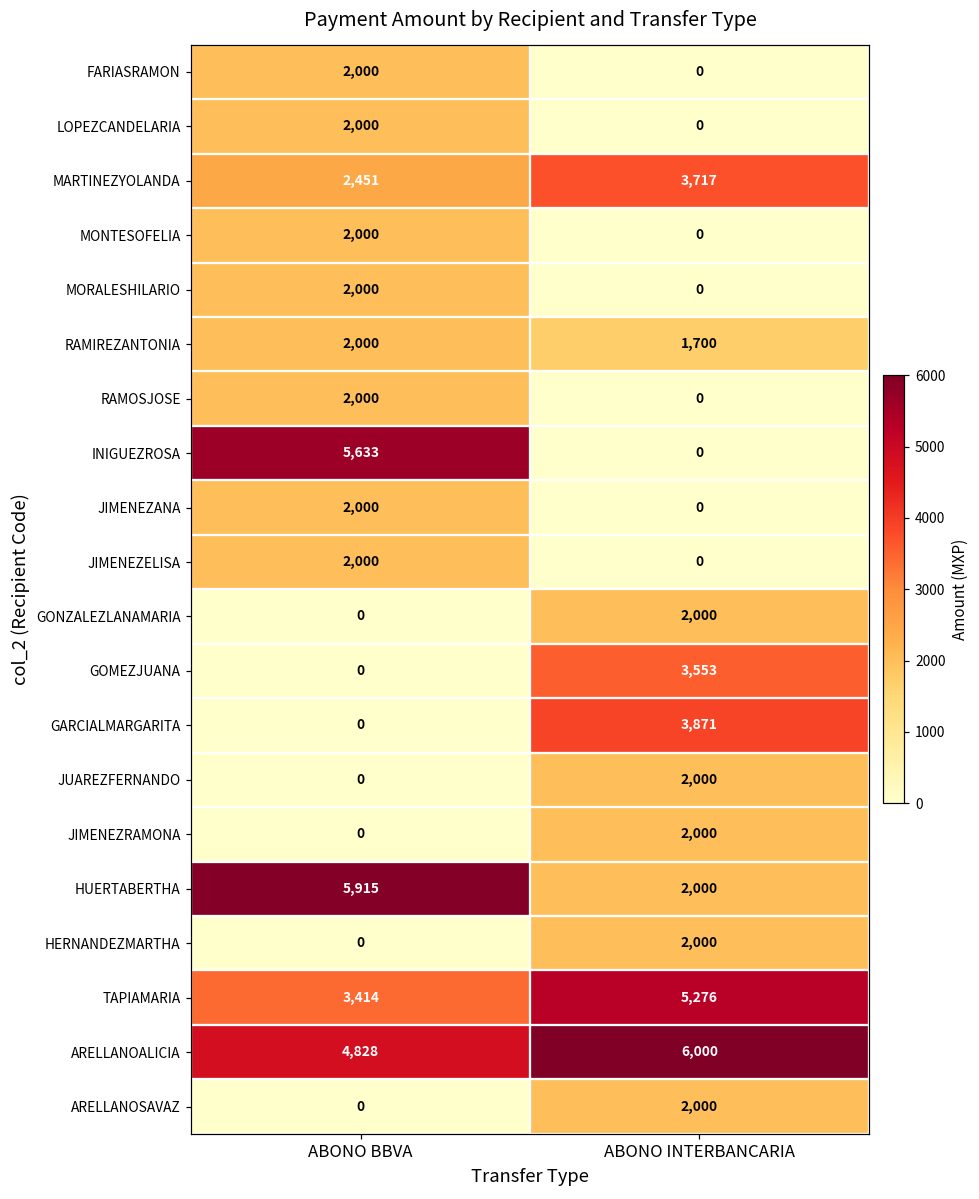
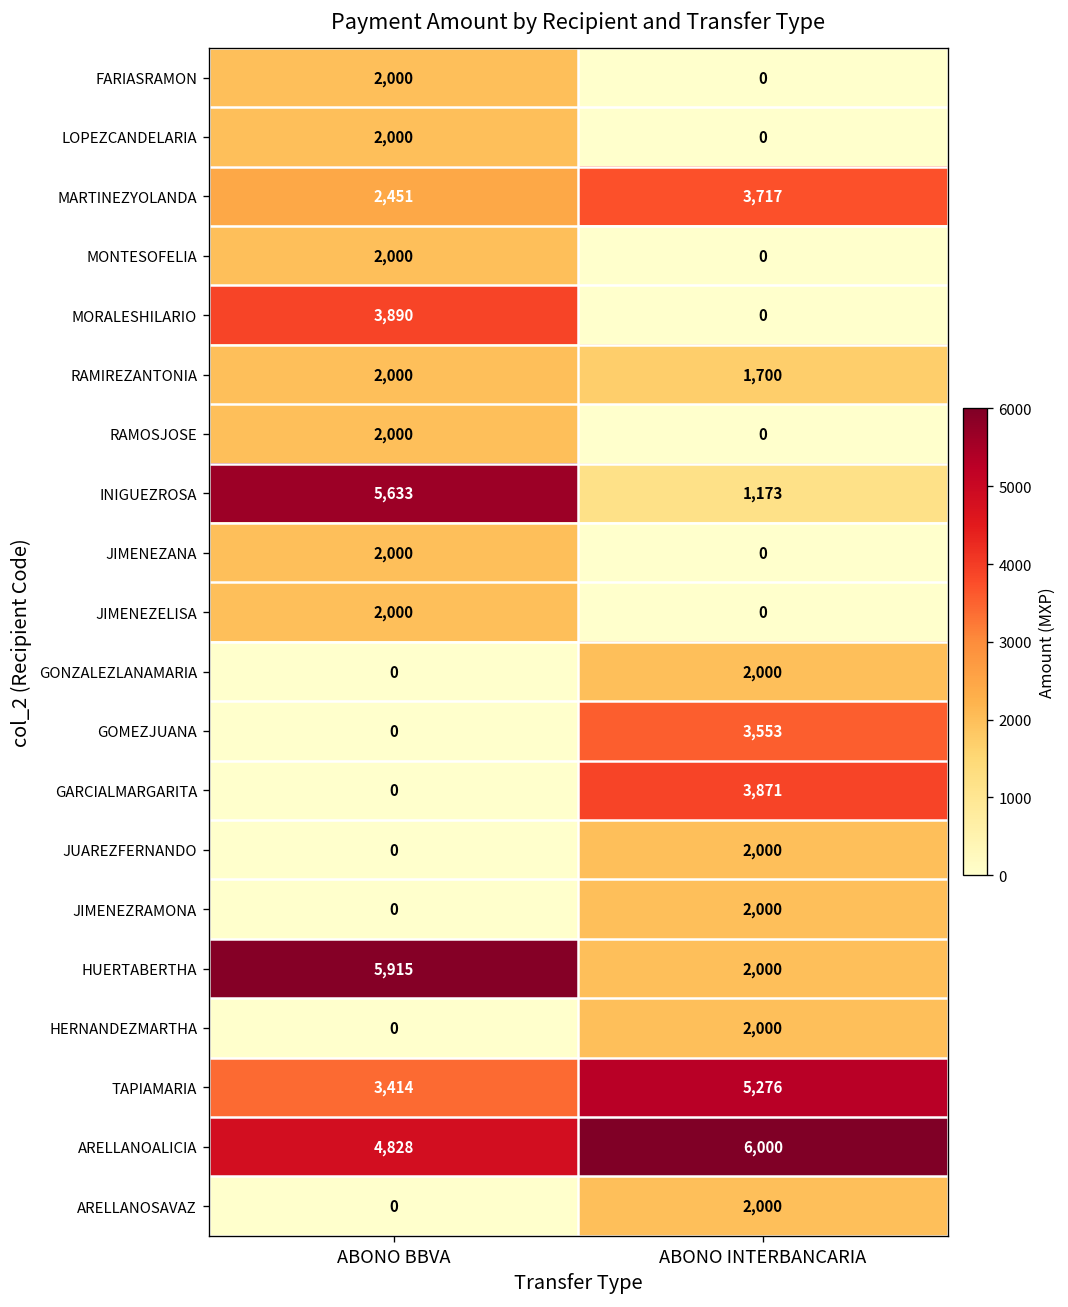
  {
    "FARIASRAMON": {
      "ABONO BBVA": "2,000",
      "ABONO INTERBANCARIA": "0"
    },
    "LOPEZCANDELARIA": {
      "ABONO BBVA": "2,000",
      "ABONO INTERBANCARIA": "0"
    },
    "MARTINEZYOLANDA": {
      "ABONO BBVA": "2,451",
      "ABONO INTERBANCARIA": "3,717"
    },
    "MONTESOFELIA": {
      "ABONO BBVA": "2,000",
      "ABONO INTERBANCARIA": "0"
    },
    "MORALESHILARIO": {
-     "ABONO BBVA": "2,000",
+     "ABONO BBVA": "3,890",
      "ABONO INTERBANCARIA": "0"
    },
    "RAMIREZANTONIA": {
      "ABONO BBVA": "2,000",
      "ABONO INTERBANCARIA": "1,700"
    },
    "RAMOSJOSE": {
      "ABONO BBVA": "2,000",
      "ABONO INTERBANCARIA": "0"
    },
    "INIGUEZROSA": {
      "ABONO BBVA": "5,633",
-     "ABONO INTERBANCARIA": "0"
+     "ABONO INTERBANCARIA": "1,173"
    },
    "JIMENEZANA": {
      "ABONO BBVA": "2,000",
      "ABONO INTERBANCARIA": "0"
    },
    "JIMENEZELISA": {
      "ABONO BBVA": "2,000",
      "ABONO INTERBANCARIA": "0"
    },
    "GONZALEZLANAMARIA": {
      "ABONO BBVA": "0",
      "ABONO INTERBANCARIA": "2,000"
    },
    "GOMEZJUANA": {
      "ABONO BBVA": "0",
      "ABONO INTERBANCARIA": "3,553"
    },
    "GARCIALMARGARITA": {
      "ABONO BBVA": "0",
      "ABONO INTERBANCARIA": "3,871"
    },
    "JUAREZFERNANDO": {
      "ABONO BBVA": "0",
      "ABONO INTERBANCARIA": "2,000"
    },
    "JIMENEZRAMONA": {
      "ABONO BBVA": "0",
      "ABONO INTERBANCARIA": "2,000"
    },
    "HUERTABERTHA": {
      "ABONO BBVA": "5,915",
      "ABONO INTERBANCARIA": "2,000"
    },
    "HERNANDEZMARTHA": {
      "ABONO BBVA": "0",
      "ABONO INTERBANCARIA": "2,000"
    },
    "TAPIAMARIA": {
      "ABONO BBVA": "3,414",
      "ABONO INTERBANCARIA": "5,276"
    },
    "ARELLANOALICIA": {
      "ABONO BBVA": "4,828",
      "ABONO INTERBANCARIA": "6,000"
    },
    "ARELLANOSAVAZ": {
      "ABONO BBVA": "0",
      "ABONO INTERBANCARIA": "2,000"
    }
  }
